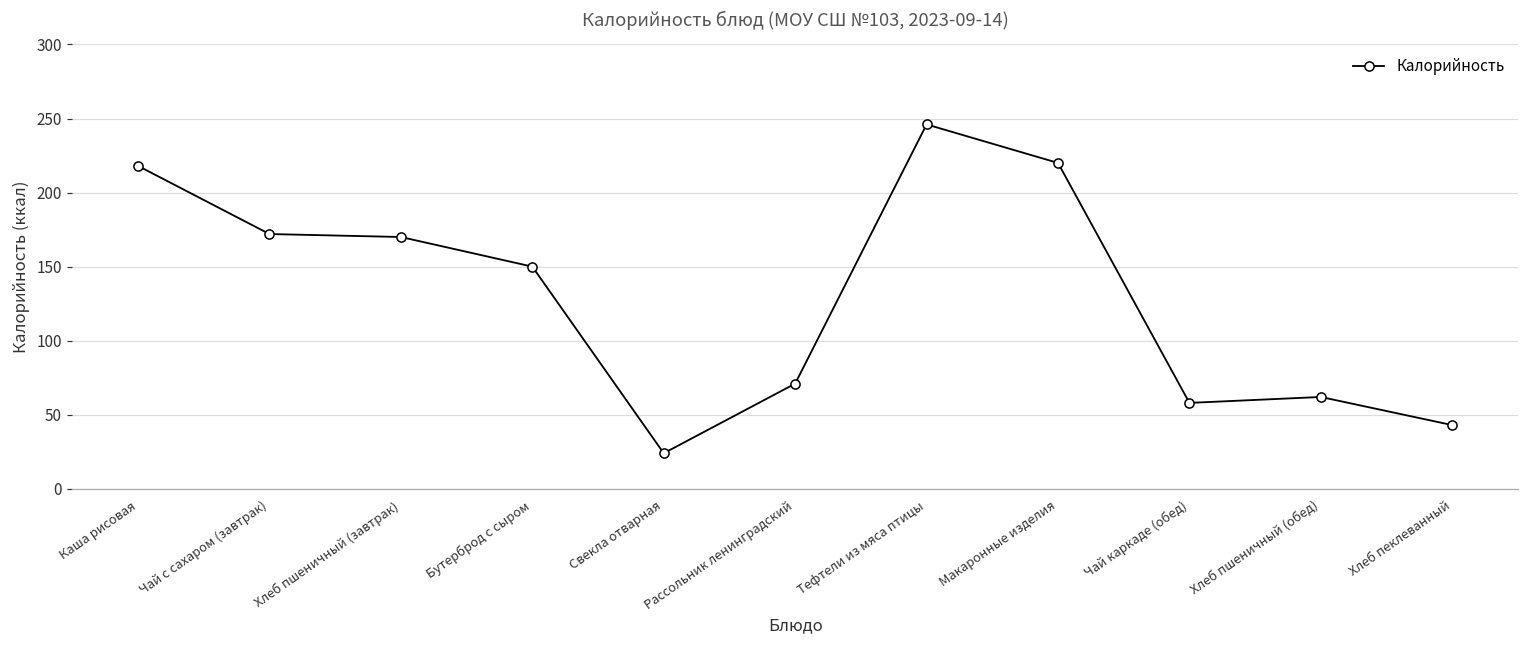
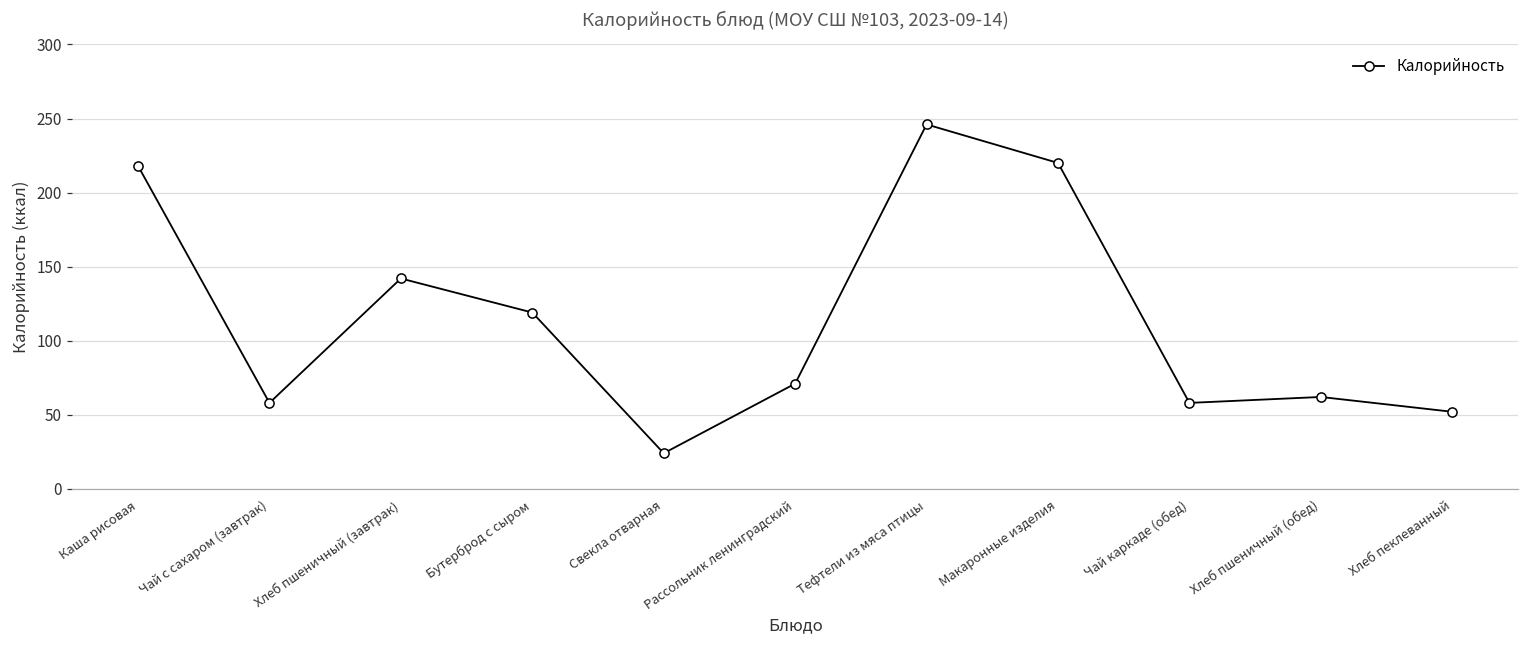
  {
    "Каша рисовая": 218,
-   "Чай с сахаром (завтрак)": 172,
-   "Хлеб пшеничный (завтрак)": 170,
-   "Бутерброд с сыром": 150,
+   "Чай с сахаром (завтрак)": 58,
+   "Хлеб пшеничный (завтрак)": 142,
+   "Бутерброд с сыром": 119,
    "Свекла отварная": 24,
    "Рассольник ленинградский": 71,
    "Тефтели из мяса птицы": 246,
    "Макаронные изделия": 220,
    "Чай каркаде (обед)": 58,
    "Хлеб пшеничный (обед)": 62,
-   "Хлеб пеклеванный": 43
+   "Хлеб пеклеванный": 52
  }
